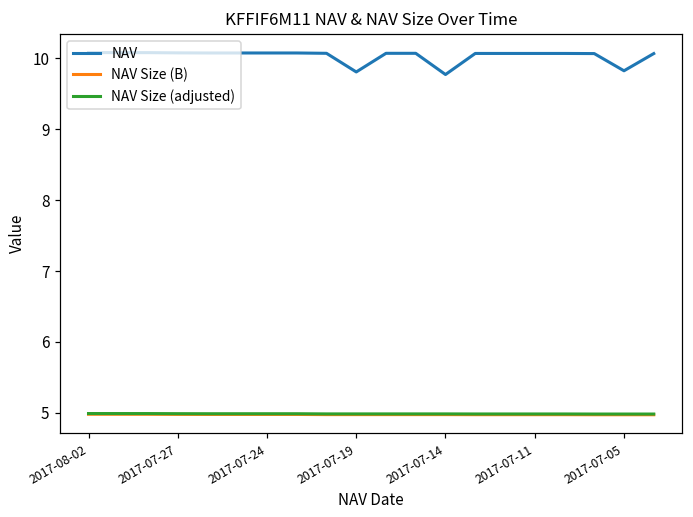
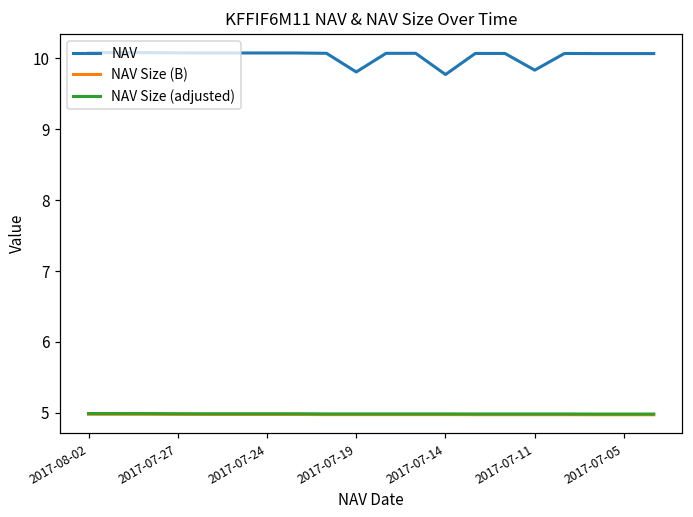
  {
    "NAV": {
      "2017-07-24": 10.1,
      "2017-07-19": 9.8,
      "2017-07-14": 9.8,
-     "2017-07-11": 10.1,
-     "2017-07-05": 9.8
+     "2017-07-11": 9.8,
+     "2017-07-05": 10.1
    }
  }
